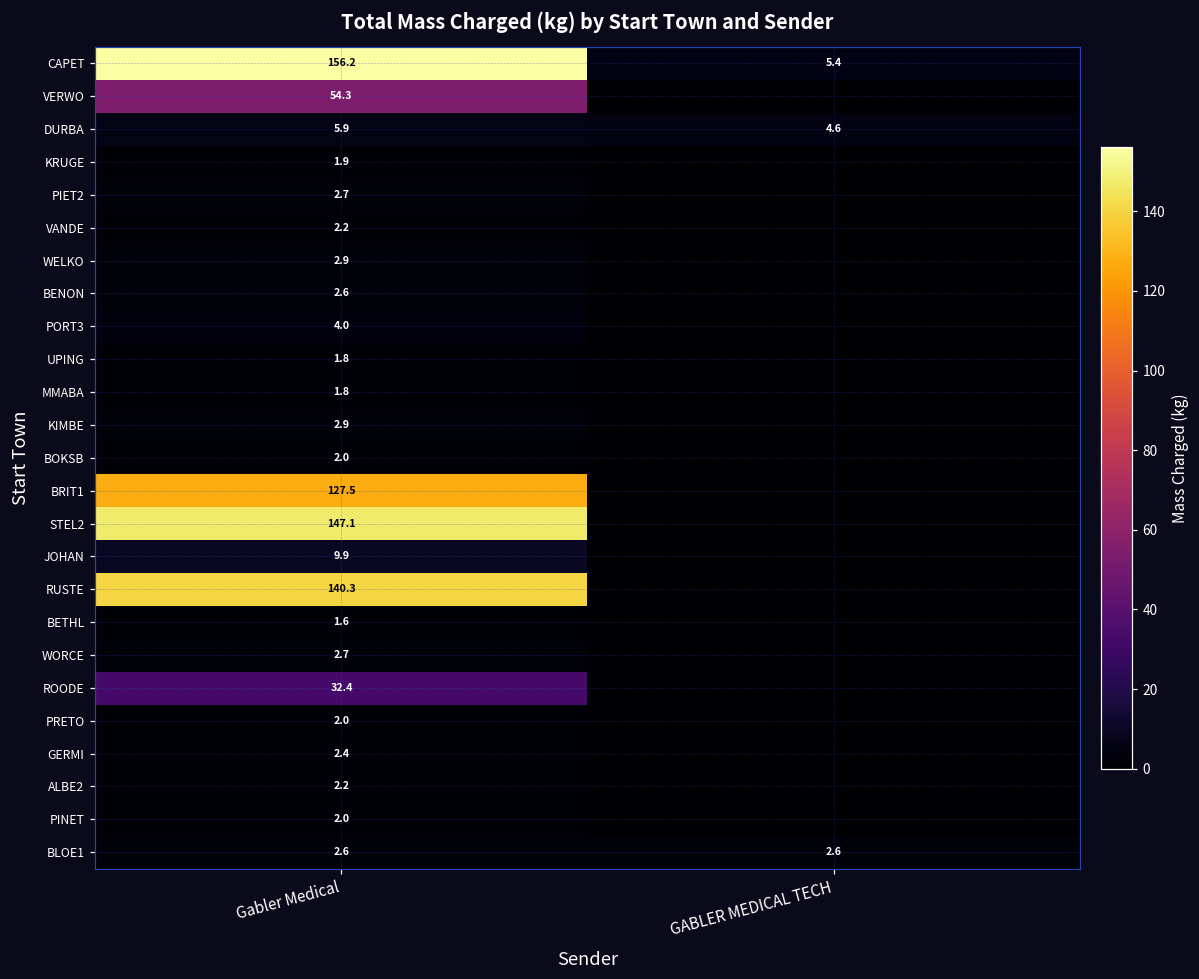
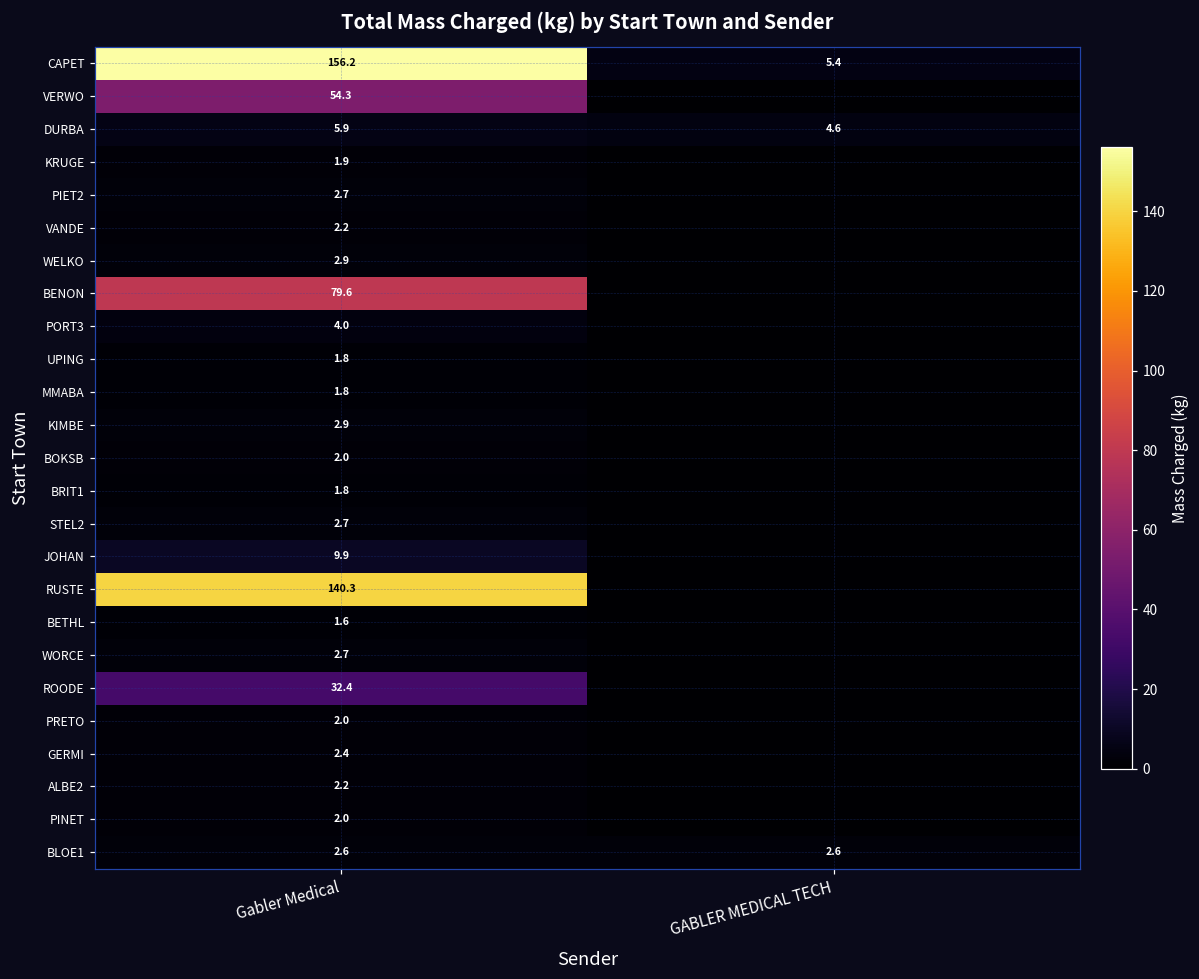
  {
    "CAPET": {
      "Gabler Medical": 156.2,
      "GABLER MEDICAL TECH": 5.4
    },
    "VERWO": {
      "Gabler Medical": 54.3
    },
    "DURBA": {
      "Gabler Medical": 5.9,
      "GABLER MEDICAL TECH": 4.6
    },
    "KRUGE": {
      "Gabler Medical": 1.9
    },
    "PIET2": {
      "Gabler Medical": 2.7
    },
    "VANDE": {
      "Gabler Medical": 2.2
    },
    "WELKO": {
      "Gabler Medical": 2.9
    },
    "BENON": {
-     "Gabler Medical": 2.6
+     "Gabler Medical": 79.6
    },
    "PORT3": {
      "Gabler Medical": 4.0
    },
    "UPING": {
      "Gabler Medical": 1.8
    },
    "MMABA": {
      "Gabler Medical": 1.8
    },
    "KIMBE": {
      "Gabler Medical": 2.9
    },
    "BOKSB": {
      "Gabler Medical": 2.0
    },
    "BRIT1": {
-     "Gabler Medical": 127.5
+     "Gabler Medical": 1.8
    },
    "STEL2": {
-     "Gabler Medical": 147.1
+     "Gabler Medical": 2.7
    },
    "JOHAN": {
      "Gabler Medical": 9.9
    },
    "RUSTE": {
      "Gabler Medical": 140.3
    },
    "BETHL": {
      "Gabler Medical": 1.6
    },
    "WORCE": {
      "Gabler Medical": 2.7
    },
    "ROODE": {
      "Gabler Medical": 32.4
    },
    "PRETO": {
      "Gabler Medical": 2.0
    },
    "GERMI": {
      "Gabler Medical": 2.4
    },
    "ALBE2": {
      "Gabler Medical": 2.2
    },
    "PINET": {
      "Gabler Medical": 2.0
    },
    "BLOE1": {
      "Gabler Medical": 2.6,
      "GABLER MEDICAL TECH": 2.6
    }
  }
